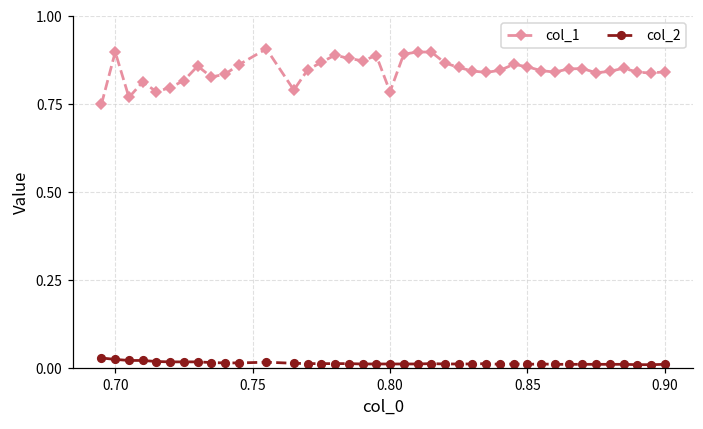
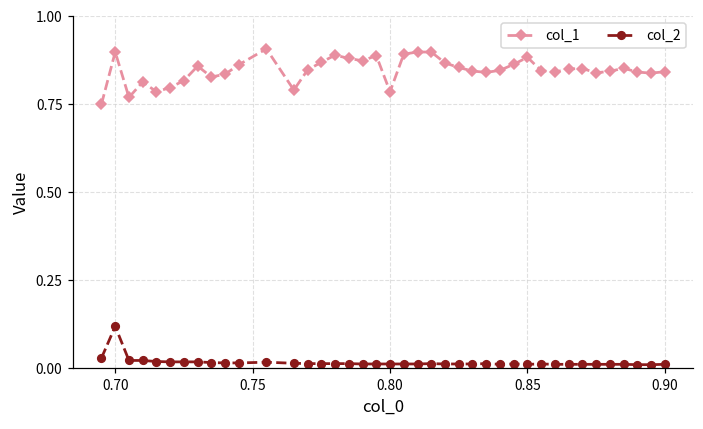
  {
    "col_1": {
      "0.70": 0.90,
      "0.80": 0.79,
-     "0.85": 0.86,
+     "0.85": 0.88,
      "0.90": 0.84
    },
    "col_2": {
-     "0.70": 0.03,
+     "0.70": 0.12,
      "0.80": 0.01,
      "0.85": 0.01,
      "0.90": 0.01
    }
  }
